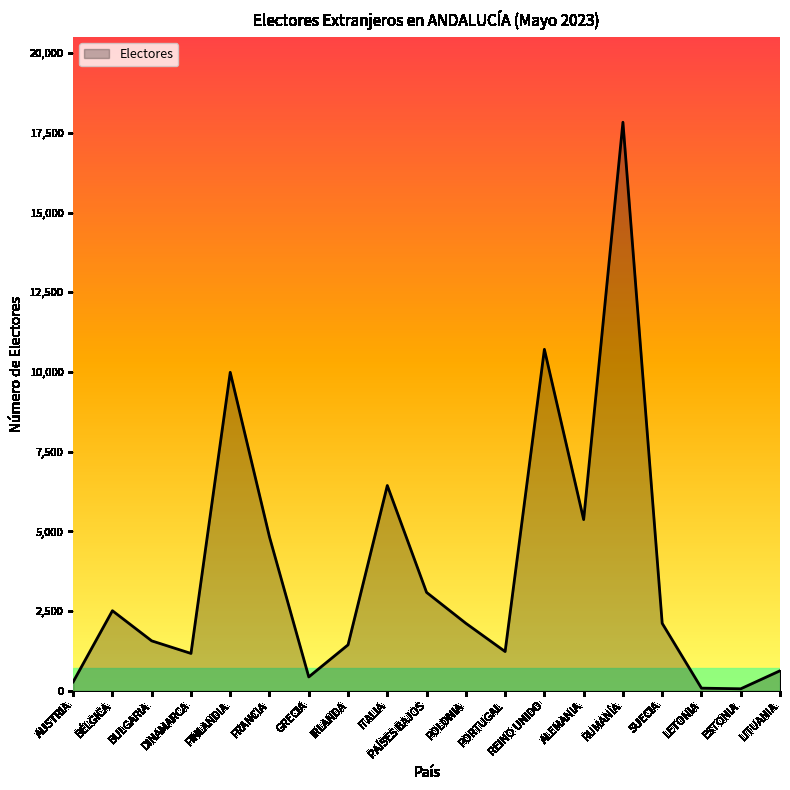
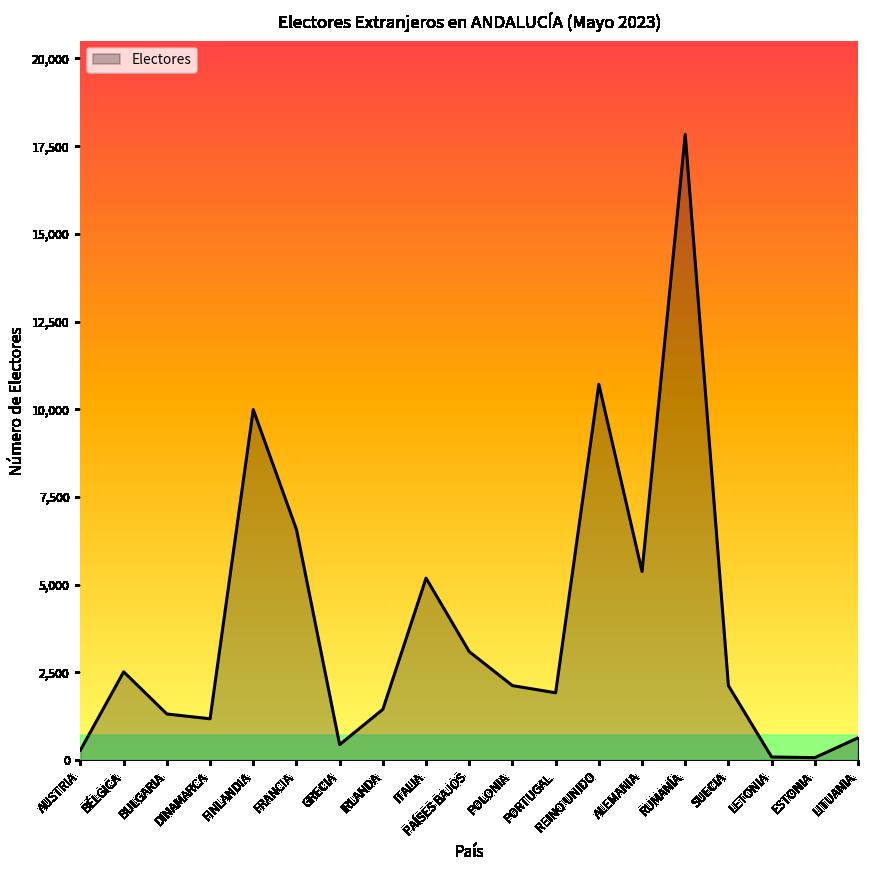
  {
    "BÉLGICA": "2,500",
-   "BULGARIA": "1,600",
+   "BULGARIA": "1,300",
    "DINAMARCA": "1,200",
    "FINLANDIA": "10,000",
-   "FRANCIA": "4,800",
+   "FRANCIA": "6,600",
    "IRLANDA": "1,400",
-   "ITALIA": "6,400",
+   "ITALIA": "5,200",
    "PAÍSES BAJOS": "3,100",
    "POLONIA": "2,100",
-   "PORTUGAL": "1,200",
+   "PORTUGAL": "1,900",
    "REINO UNIDO": "10,700",
    "ALEMANIA": "5,400",
    "RUMANÍA": "17,800",
    "SUECIA": "2,100"
  }
